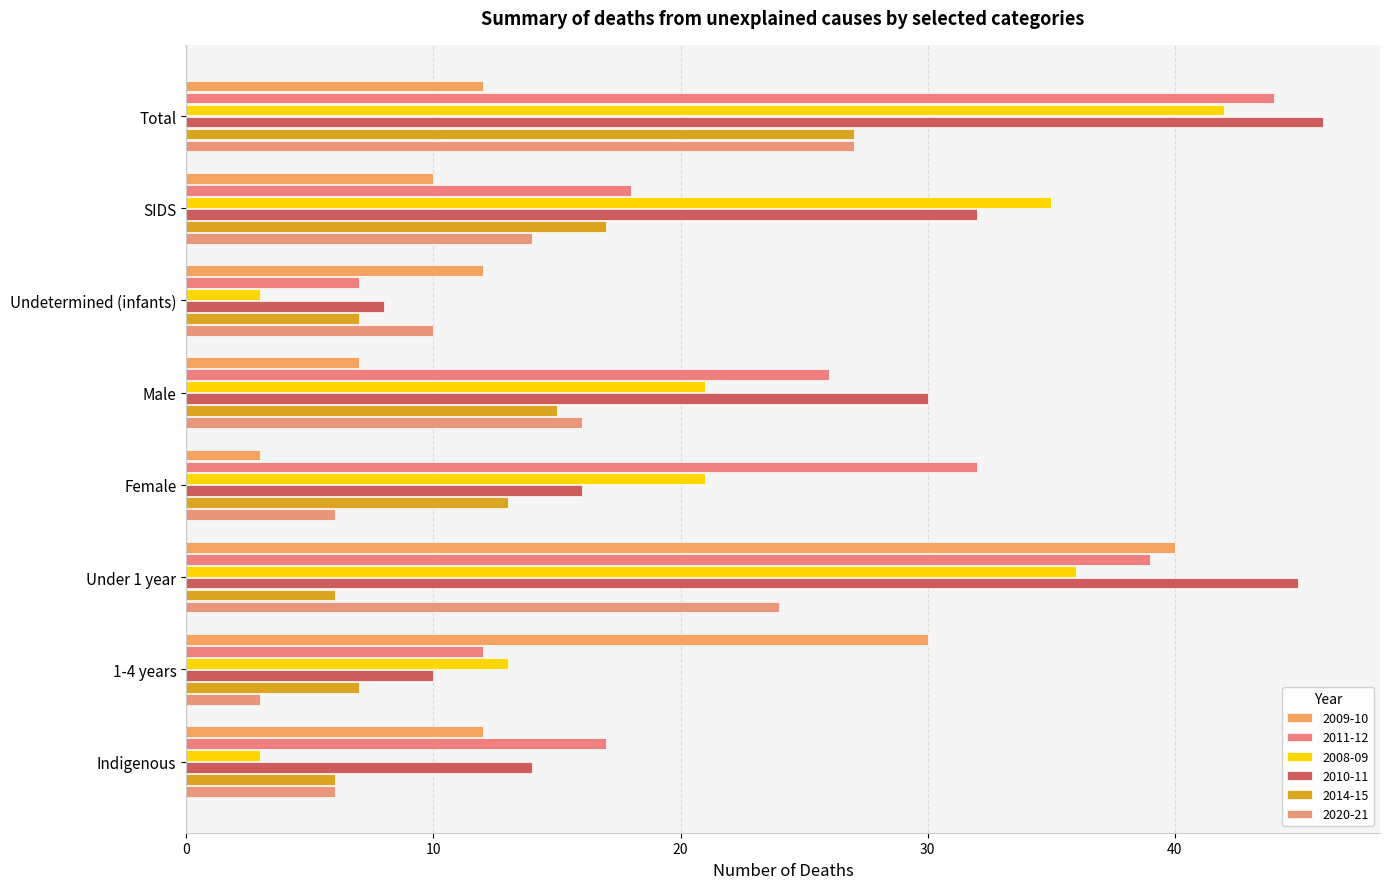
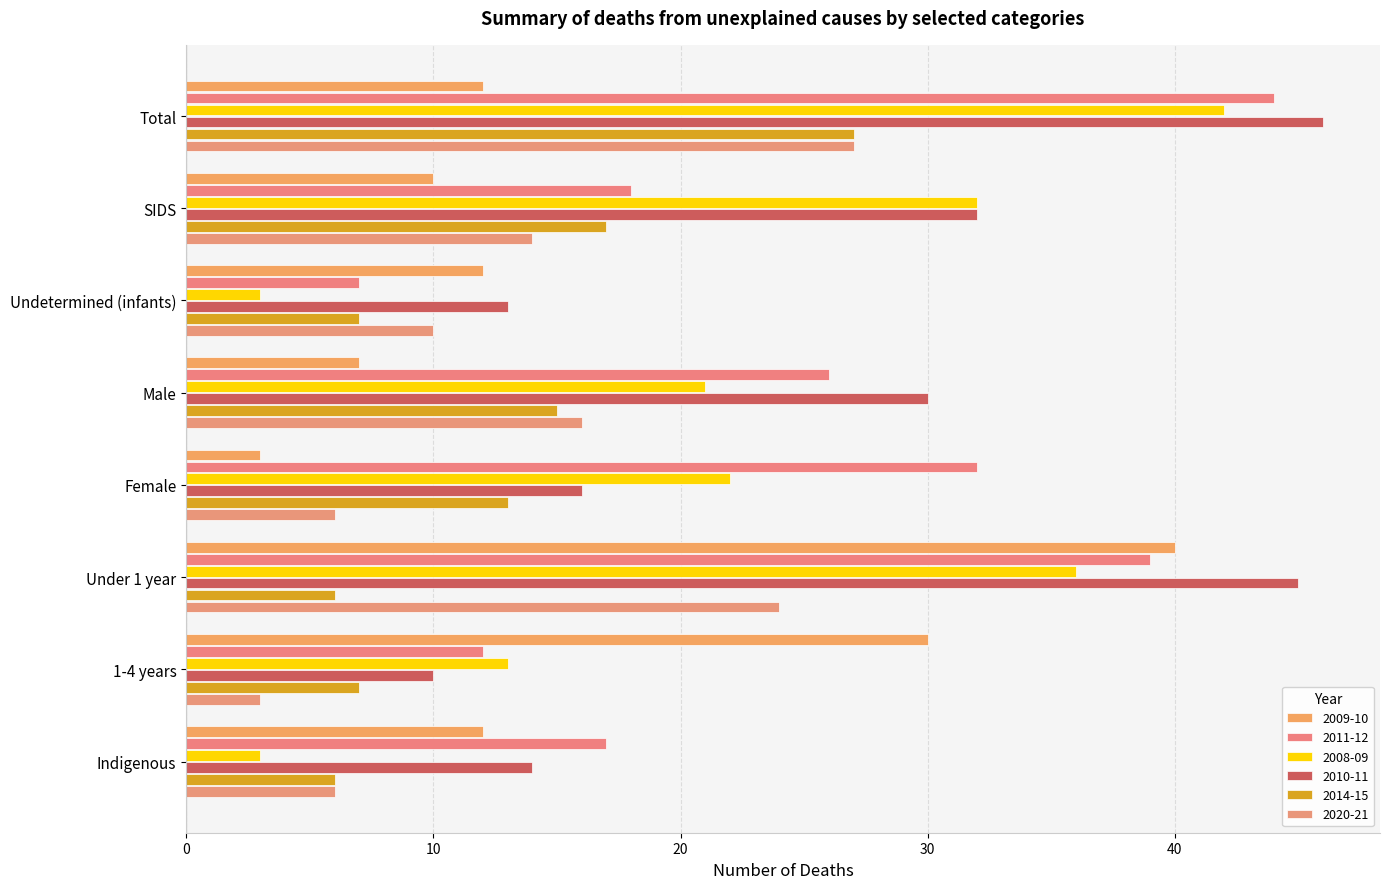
  {
    "2008-09": {
      "Total": 42,
-     "SIDS": 35,
+     "SIDS": 32,
      "Undetermined (infants)": 3,
      "Male": 21,
-     "Female": 21,
+     "Female": 22,
      "Under 1 year": 36,
      "1-4 years": 13,
      "Indigenous": 3
    },
    "2010-11": {
      "Total": 46,
      "SIDS": 32,
-     "Undetermined (infants)": 8,
+     "Undetermined (infants)": 13,
      "Male": 30,
      "Female": 16,
      "Under 1 year": 45,
      "1-4 years": 10,
      "Indigenous": 14
    },
    "2014-15": {
      "Total": 27,
      "SIDS": 17,
      "Undetermined (infants)": 7,
      "Male": 15,
      "Female": 13,
      "Under 1 year": 6,
      "1-4 years": 7,
      "Indigenous": 6
    }
  }
